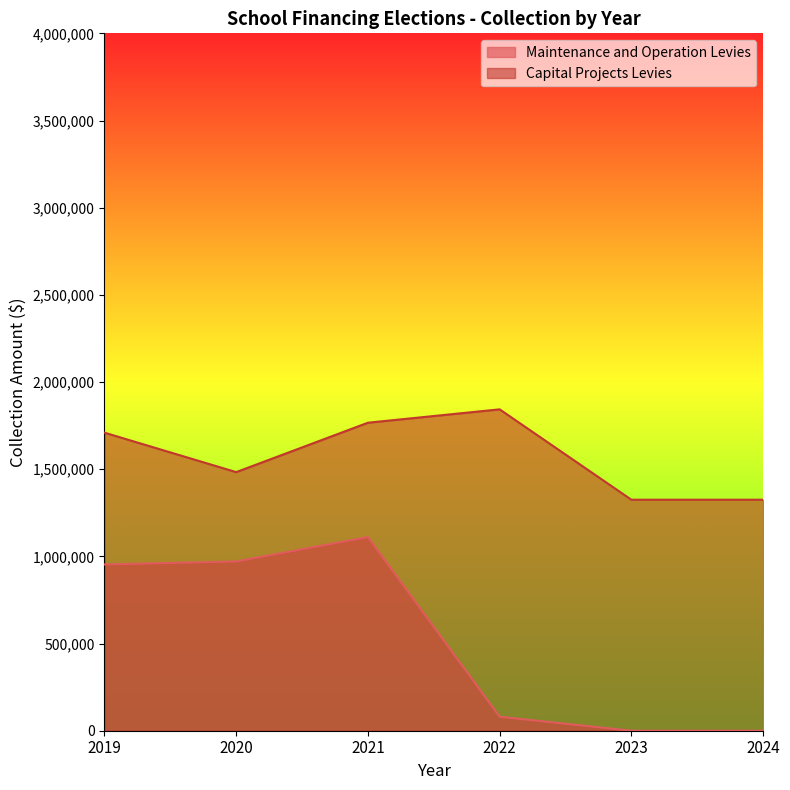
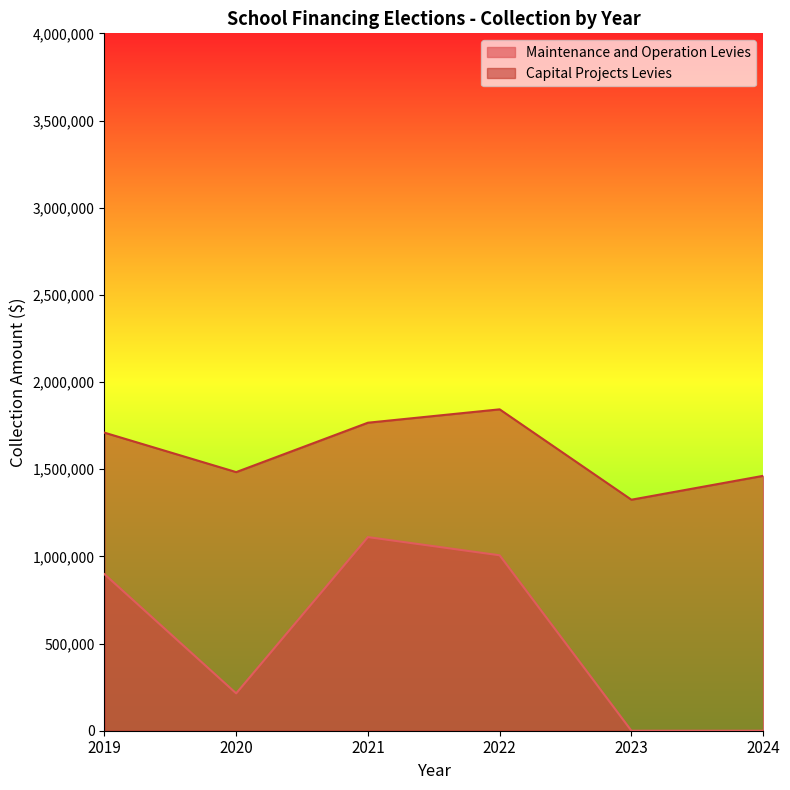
  {
    "Maintenance and Operation Levies": {
-     "2019": "950,000",
-     "2020": "970,000",
+     "2019": "900,000",
+     "2020": "210,000",
      "2021": "1,110,000",
-     "2022": "80,000",
+     "2022": "1,010,000",
      "2023": "0",
      "2024": "0"
    },
    "Capital Projects Levies": {
      "2019": "1,710,000",
      "2020": "1,480,000",
      "2021": "1,770,000",
      "2022": "1,840,000",
      "2023": "1,330,000",
-     "2024": "1,330,000"
+     "2024": "1,460,000"
    }
  }
